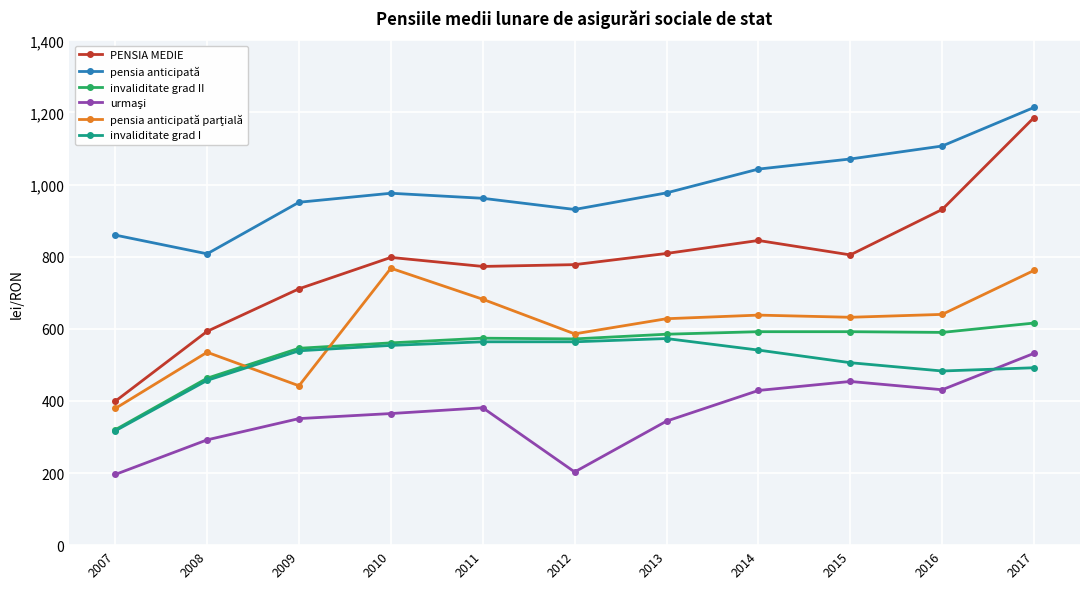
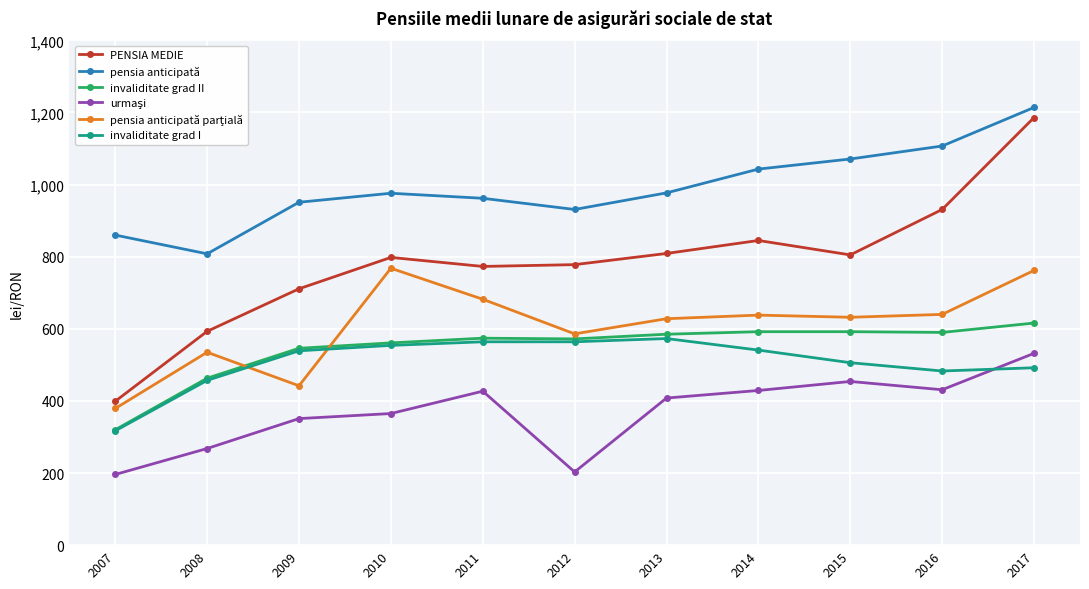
  {
    "PENSIA MEDIE": {
      "2007": "400",
      "2008": "590",
      "2009": "710",
      "2010": "800",
      "2011": "770",
      "2012": "780",
      "2013": "810",
      "2014": "850",
      "2015": "810",
      "2016": "930",
      "2017": "1,190"
    },
    "pensia anticipată": {
      "2007": "860",
      "2008": "810",
      "2009": "950",
      "2010": "980",
      "2011": "960",
      "2012": "930",
      "2013": "980",
      "2014": "1,040",
      "2015": "1,070",
      "2016": "1,110",
      "2017": "1,210"
    },
    "urmaşi": {
      "2007": "200",
-     "2008": "290",
+     "2008": "270",
      "2009": "350",
      "2010": "370",
-     "2011": "380",
+     "2011": "430",
      "2012": "200",
-     "2013": "340",
+     "2013": "410",
      "2014": "430",
      "2015": "450",
      "2016": "430",
      "2017": "530"
    },
    "pensia anticipată parţială": {
      "2007": "380",
      "2008": "540",
      "2009": "440",
      "2010": "770",
      "2011": "680",
      "2012": "590",
      "2013": "630",
      "2014": "640",
      "2015": "630",
      "2016": "640",
      "2017": "760"
    }
  }
